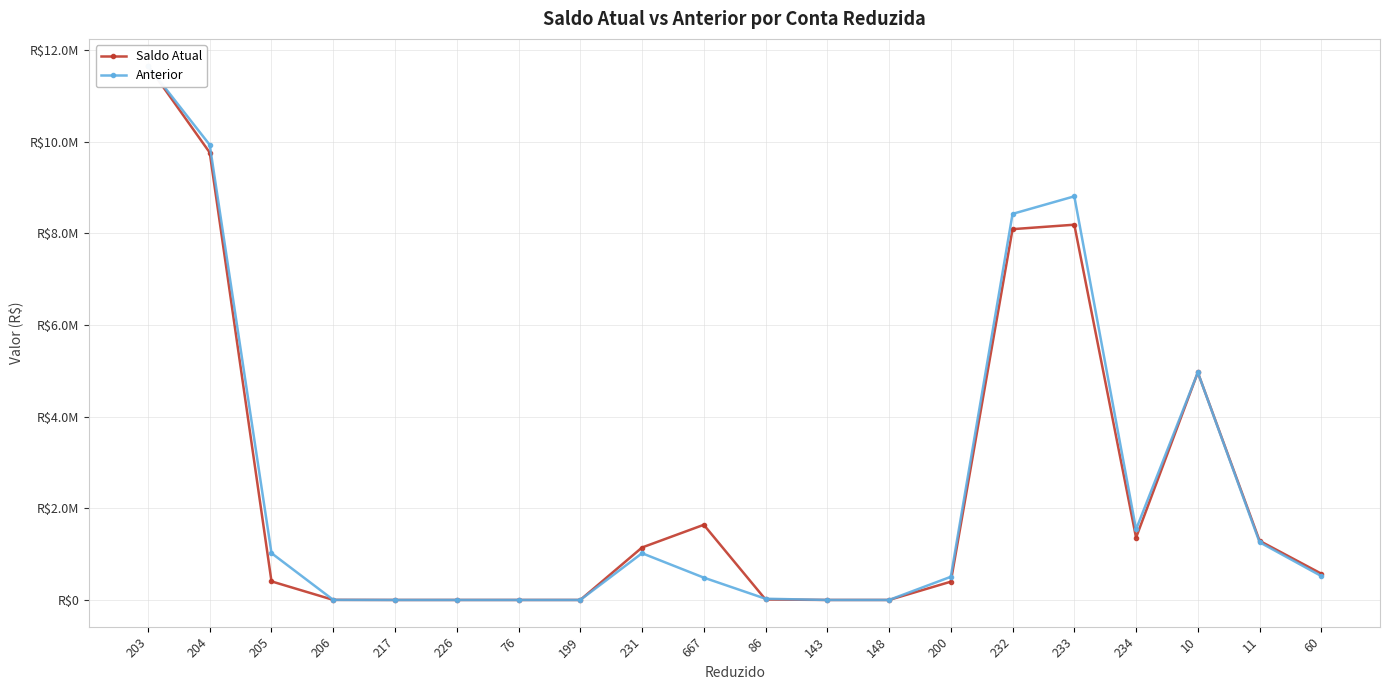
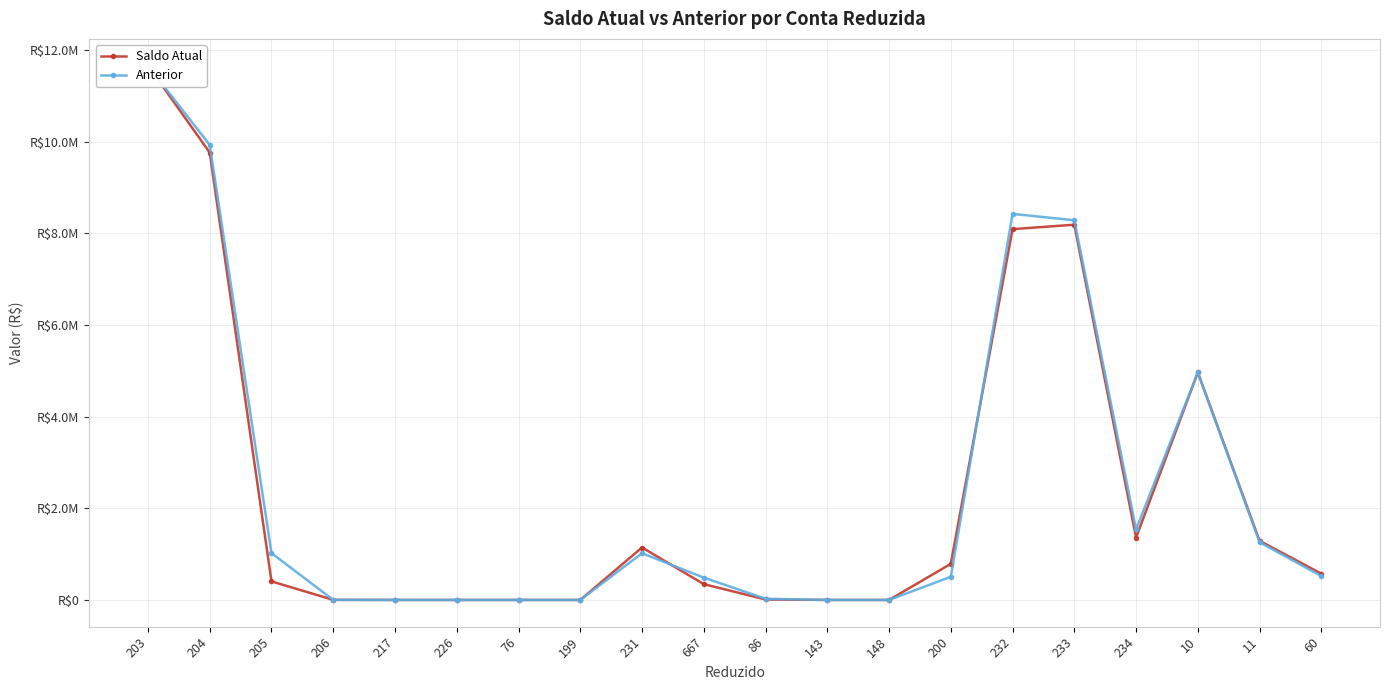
  {
    "Saldo Atual": {
      "204": "R$9800000",
      "205": "R$400000",
      "231": "R$1100000",
-     "667": "R$1600000",
-     "200": "R$400000",
+     "667": "R$300000",
+     "200": "R$800000",
      "232": "R$8100000",
      "233": "R$8200000",
      "234": "R$1400000"
    },
    "Anterior": {
      "204": "R$9900000",
      "205": "R$1000000",
      "231": "R$1000000",
      "667": "R$500000",
      "200": "R$500000",
      "232": "R$8400000",
-     "233": "R$8800000",
+     "233": "R$8300000",
      "234": "R$1500000"
    }
  }
